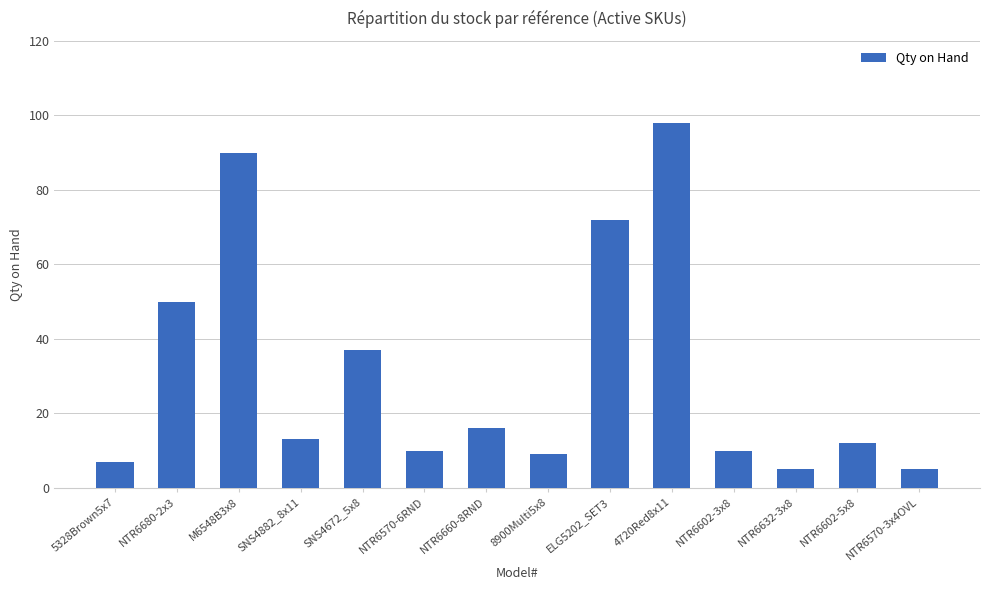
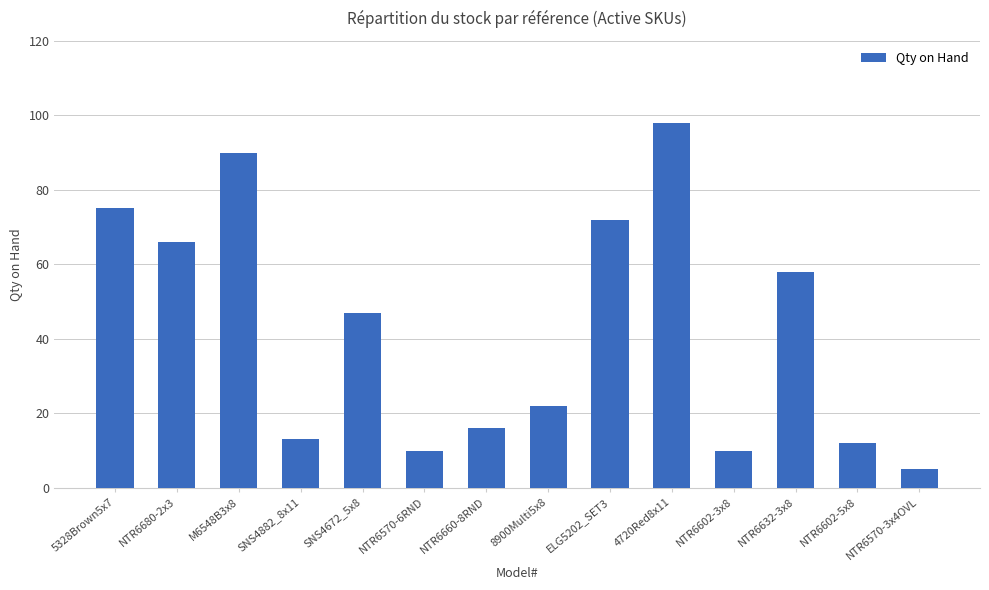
  {
-   "5328Brown5x7": 7,
-   "NTR6680-2x3": 50,
+   "5328Brown5x7": 75,
+   "NTR6680-2x3": 66,
    "M6548B3x8": 90,
    "SNS4882_8x11": 13,
-   "SNS4672_5x8": 37,
+   "SNS4672_5x8": 47,
    "NTR6570-6RND": 10,
    "NTR6660-8RND": 16,
-   "8900Multi5x8": 9,
+   "8900Multi5x8": 22,
    "ELG5202_SET3": 72,
    "4720Red8x11": 98,
    "NTR6602-3x8": 10,
-   "NTR6632-3x8": 5,
+   "NTR6632-3x8": 58,
    "NTR6602-5x8": 12,
    "NTR6570-3x4OVL": 5
  }
